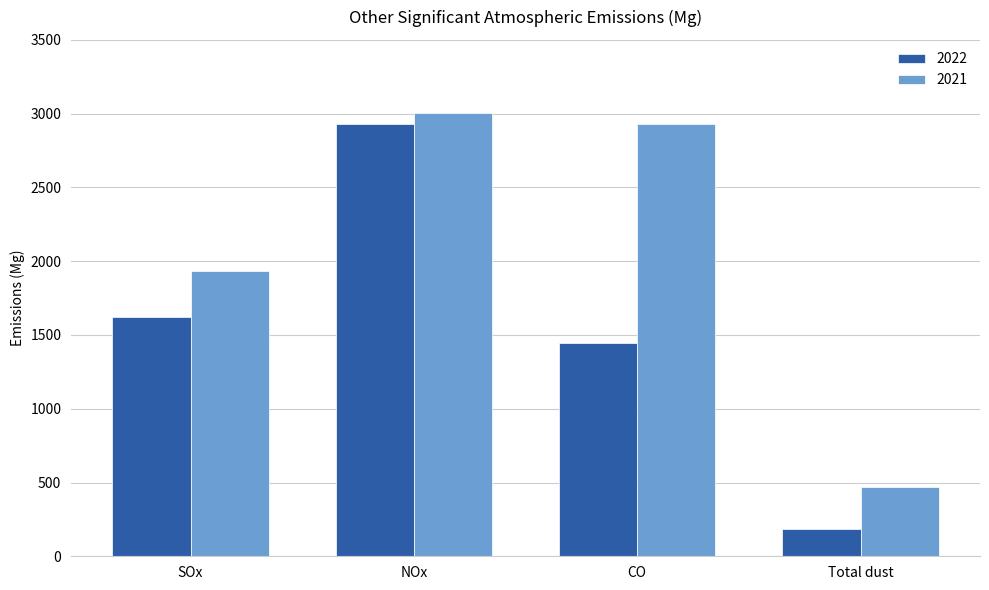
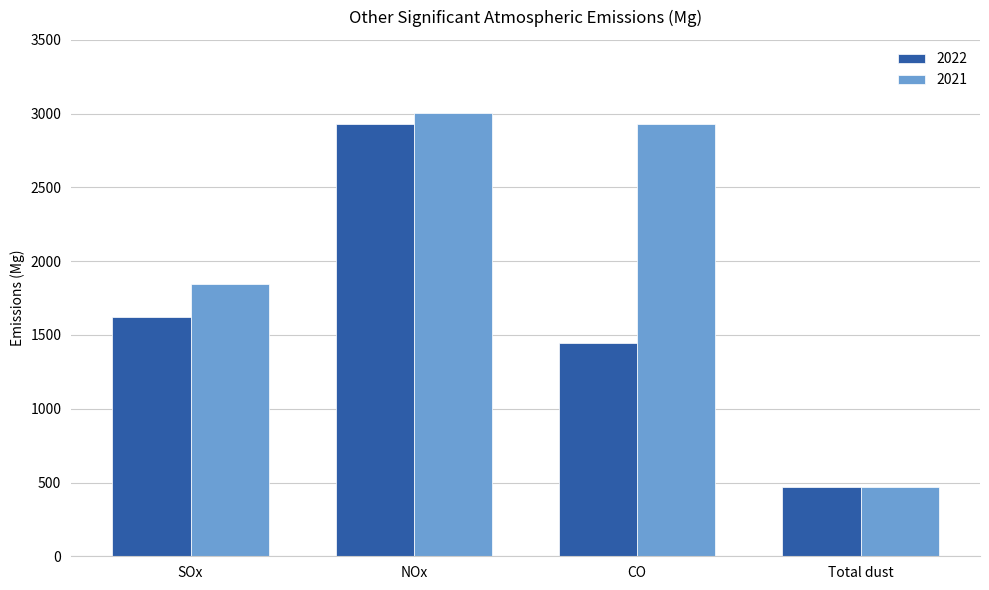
  {
    "2022": {
      "SOx": 1620,
      "NOx": 2930,
      "CO": 1440,
-     "Total dust": 180
+     "Total dust": 470
    },
    "2021": {
-     "SOx": 1930,
+     "SOx": 1850,
      "NOx": 3000,
      "CO": 2930,
      "Total dust": 470
    }
  }
